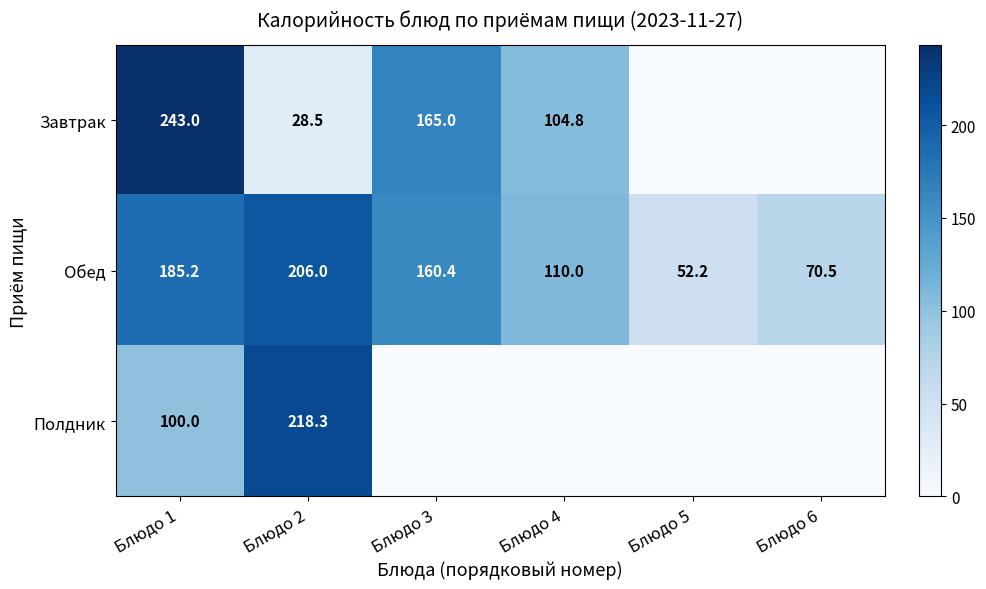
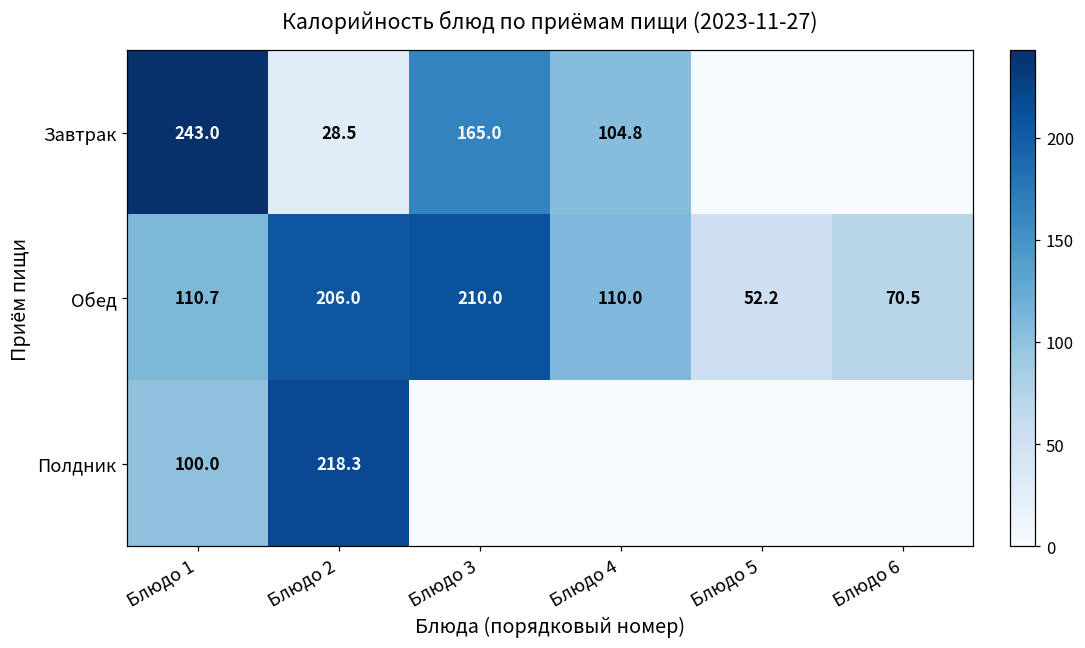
  {
    "Завтрак": {
      "Блюдо 1": 243.0,
      "Блюдо 2": 28.5,
      "Блюдо 3": 165.0,
      "Блюдо 4": 104.8
    },
    "Обед": {
-     "Блюдо 1": 185.2,
+     "Блюдо 1": 110.7,
      "Блюдо 2": 206.0,
-     "Блюдо 3": 160.4,
+     "Блюдо 3": 210.0,
      "Блюдо 4": 110.0,
      "Блюдо 5": 52.2,
      "Блюдо 6": 70.5
    },
    "Полдник": {
      "Блюдо 1": 100.0,
      "Блюдо 2": 218.3
    }
  }
